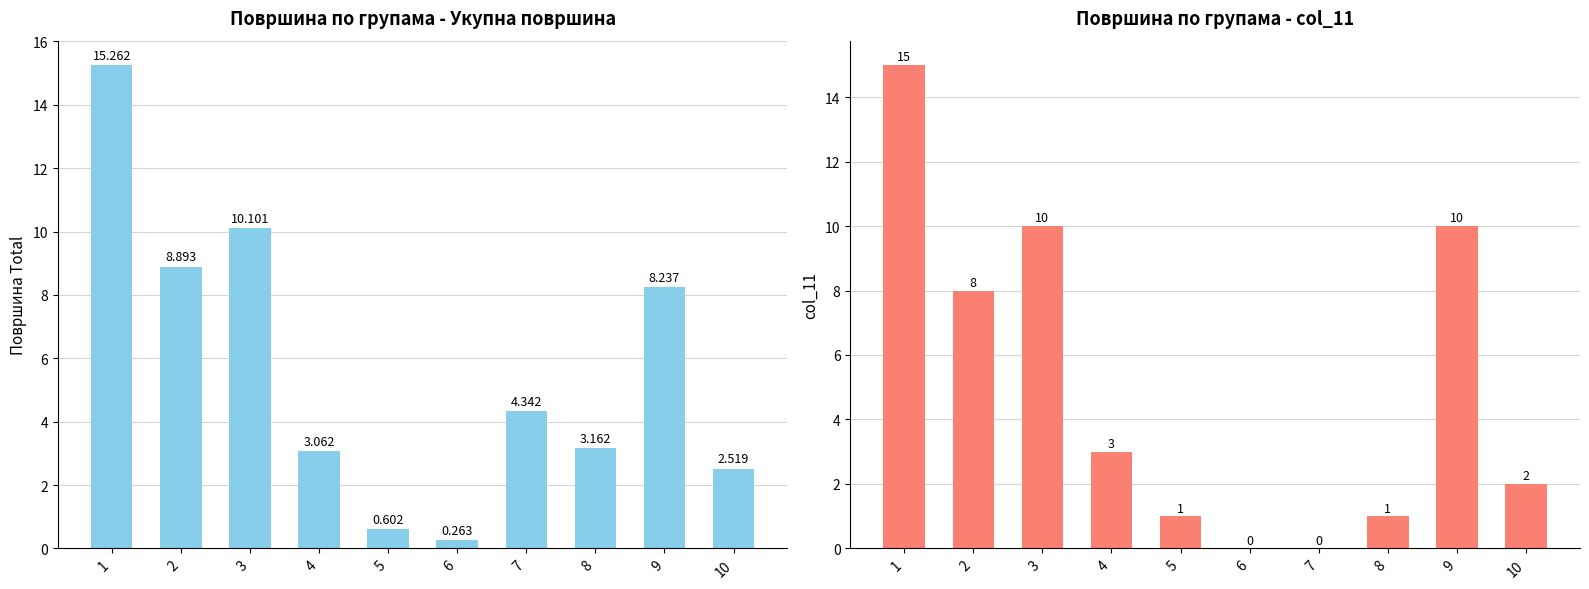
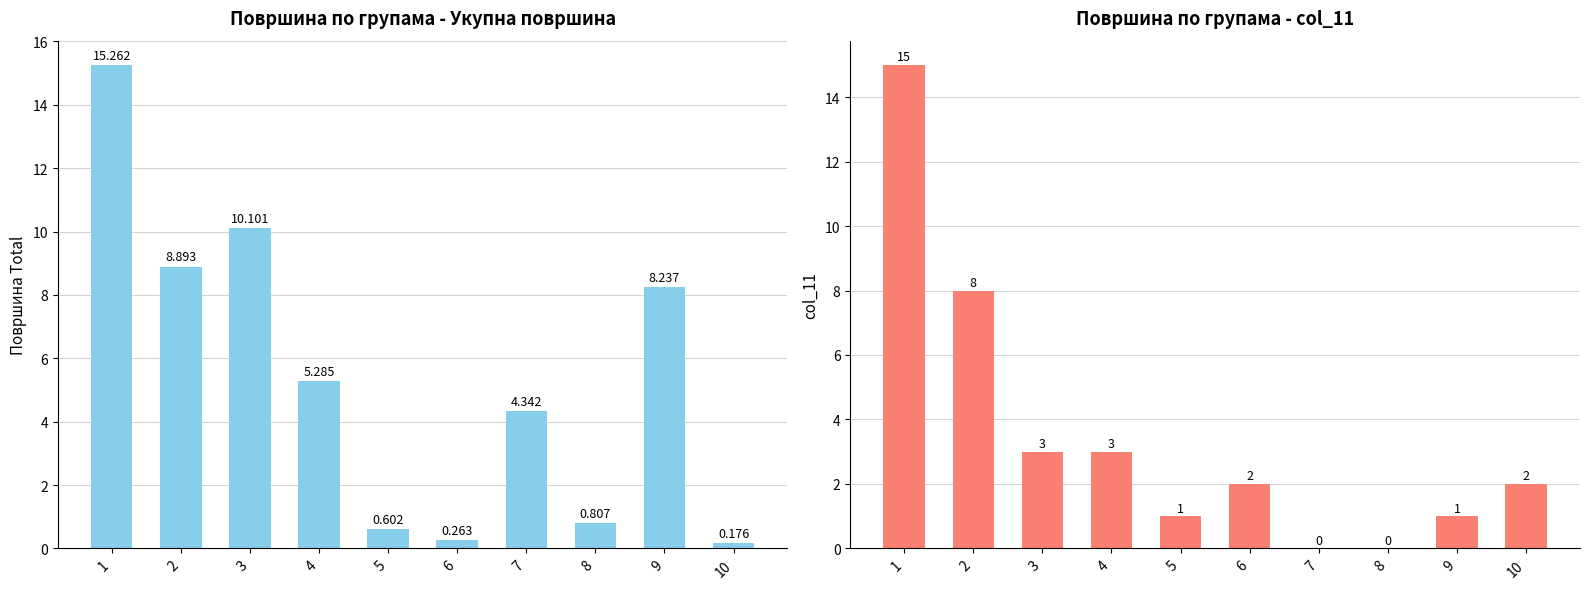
  {
    "Површина по групама - Укупна површина": {
      "1": 15.262,
      "2": 8.893,
      "3": 10.101,
-     "4": 3.062,
+     "4": 5.285,
      "5": 0.602,
      "6": 0.263,
      "7": 4.342,
-     "8": 3.162,
+     "8": 0.807,
      "9": 8.237,
-     "10": 2.519
+     "10": 0.176
    },
    "Површина по групама - col_11": {
      "1": 15,
      "2": 8,
-     "3": 10,
+     "3": 3,
      "4": 3,
      "5": 1,
-     "6": 0,
+     "6": 2,
      "7": 0,
-     "8": 1,
-     "9": 10,
+     "8": 0,
+     "9": 1,
      "10": 2
    }
  }
